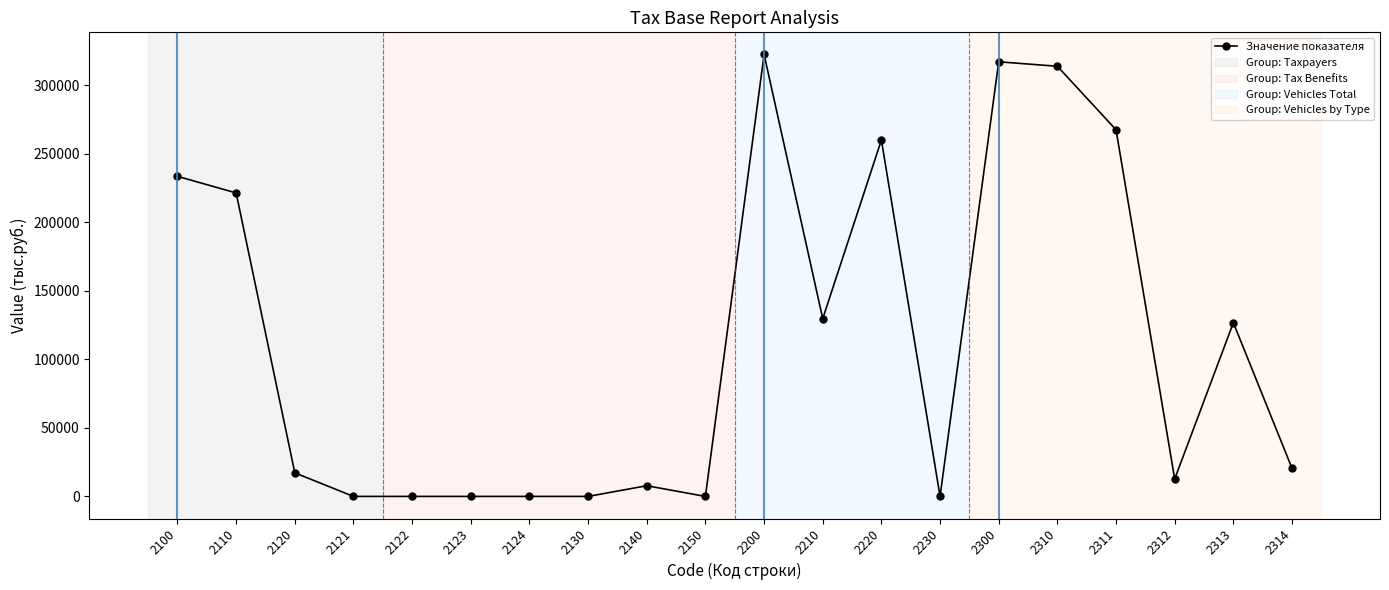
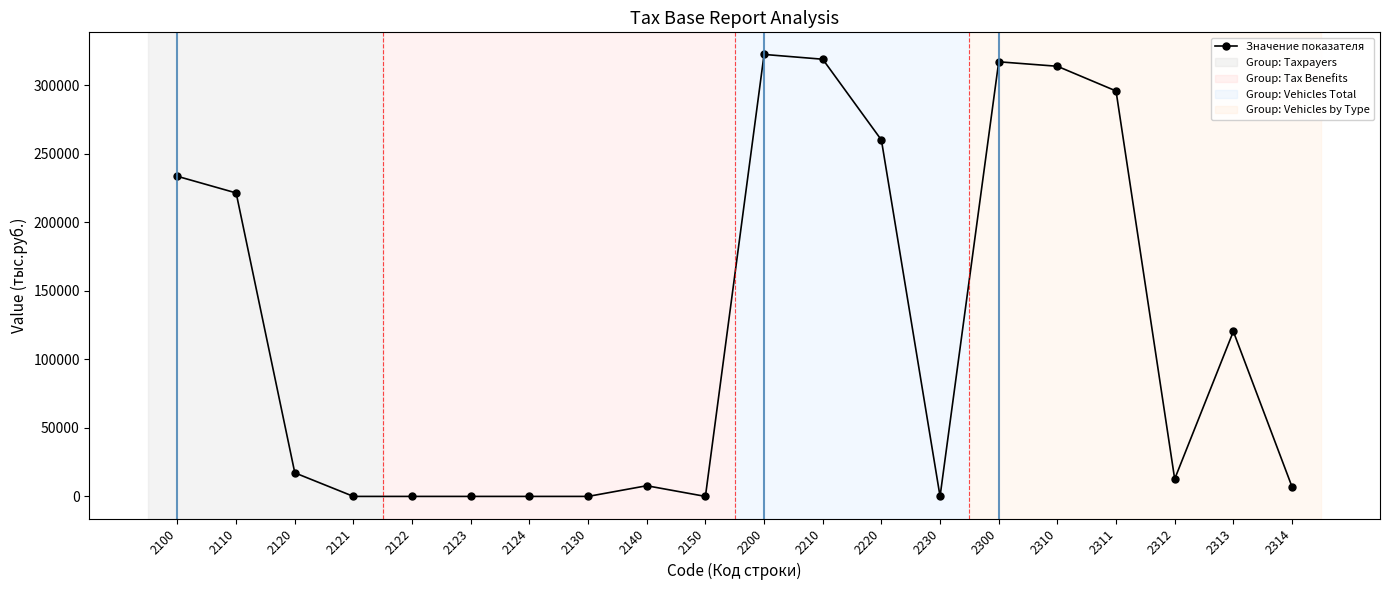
  {
    "2100": 233000,
    "2110": 221000,
    "2120": 17000,
    "2121": 0,
    "2122": 0,
    "2123": 0,
    "2124": 0,
    "2130": 0,
    "2140": 8000,
    "2150": 0,
    "2200": 322000,
-   "2210": 130000,
+   "2210": 319000,
    "2220": 260000,
    "2230": 0,
    "2300": 317000,
    "2310": 314000,
-   "2311": 267000,
+   "2311": 296000,
    "2312": 13000,
-   "2313": 127000,
-   "2314": 21000
+   "2313": 120000,
+   "2314": 7000
  }
